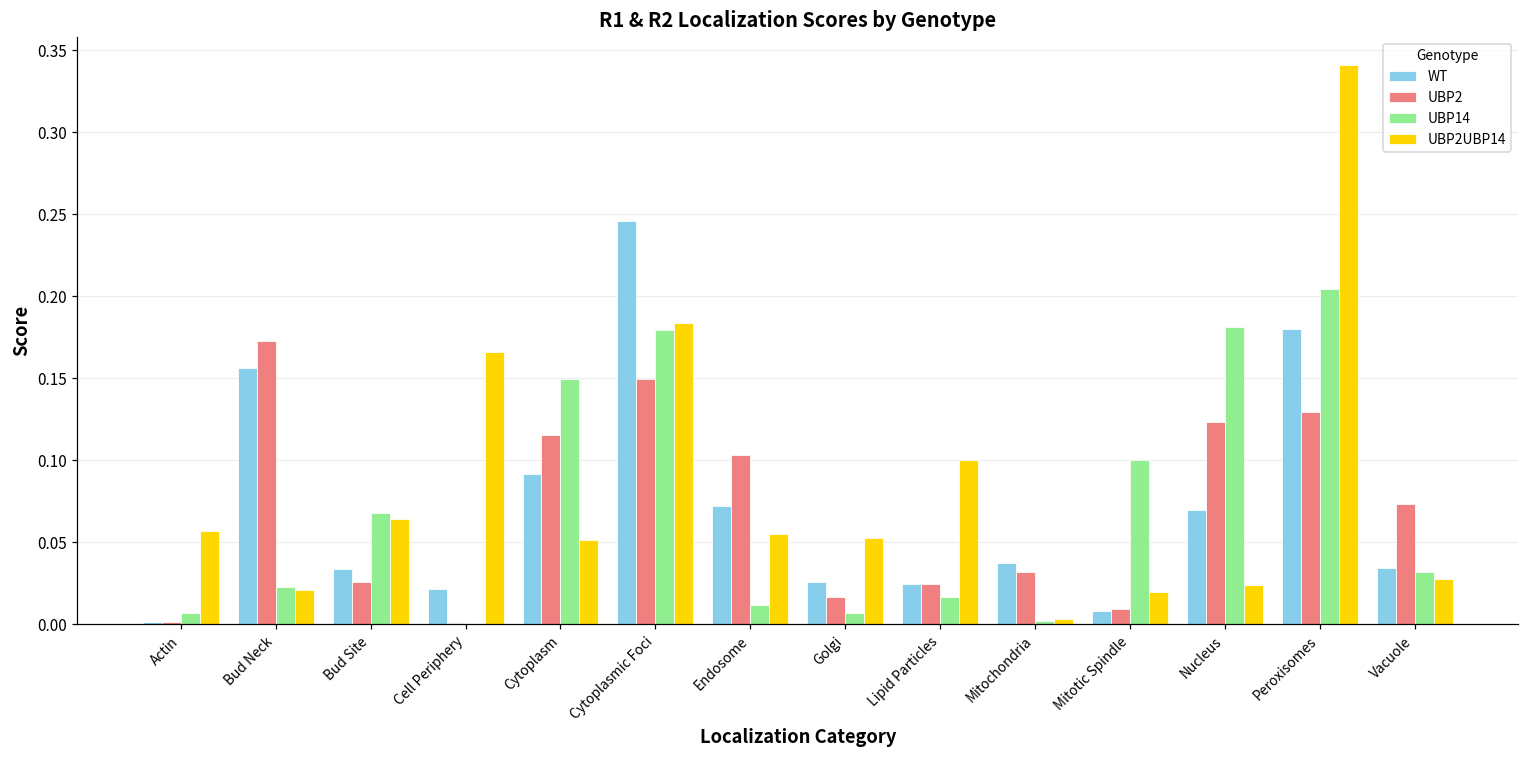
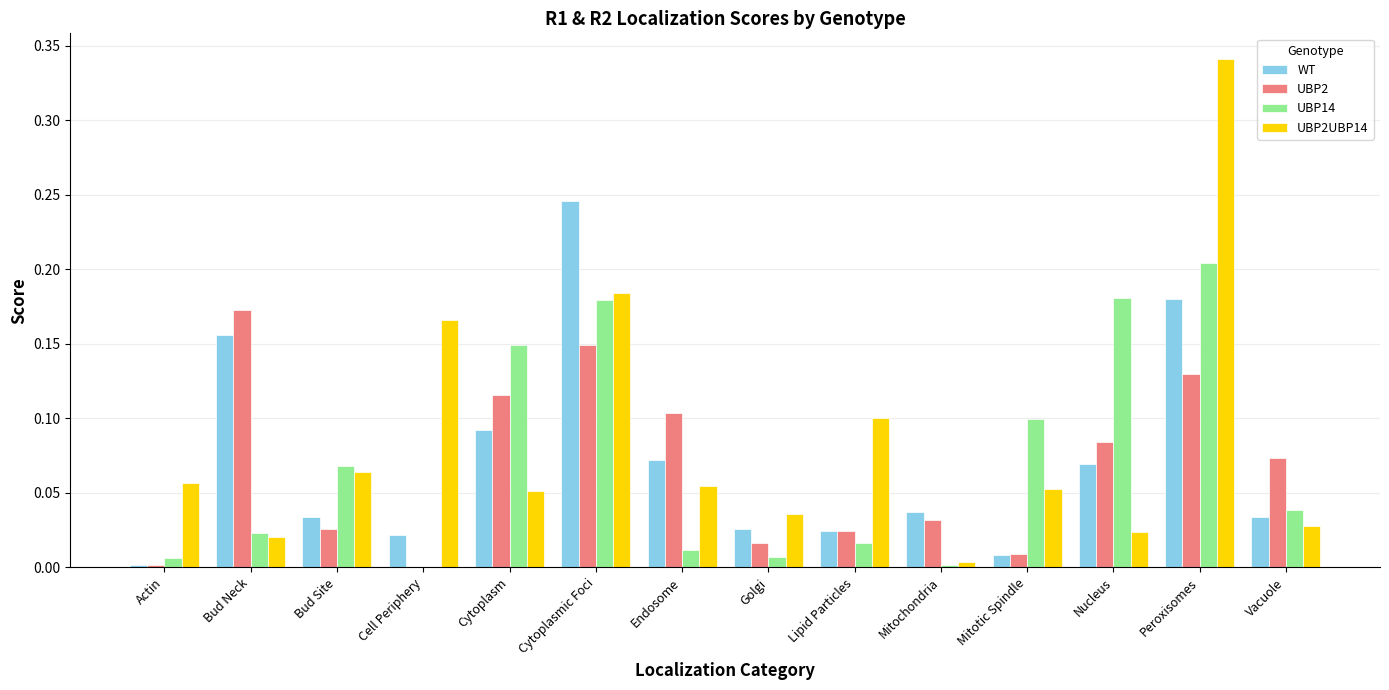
  {
    "WT": {
      "Bud Neck": 0.156,
      "Bud Site": 0.034,
      "Cell Periphery": 0.022,
      "Cytoplasm": 0.092,
      "Cytoplasmic Foci": 0.246,
      "Endosome": 0.072,
      "Golgi": 0.026,
      "Lipid Particles": 0.024,
      "Mitochondria": 0.037,
      "Mitotic Spindle": 0.008,
      "Nucleus": 0.069,
      "Peroxisomes": 0.180,
      "Vacuole": 0.034
    },
    "UBP2": {
      "Bud Neck": 0.173,
      "Bud Site": 0.026,
      "Cytoplasm": 0.115,
      "Cytoplasmic Foci": 0.149,
      "Endosome": 0.103,
      "Golgi": 0.016,
      "Lipid Particles": 0.025,
      "Mitochondria": 0.032,
      "Mitotic Spindle": 0.009,
-     "Nucleus": 0.124,
+     "Nucleus": 0.084,
      "Peroxisomes": 0.130,
      "Vacuole": 0.073
    },
    "UBP14": {
      "Actin": 0.007,
      "Bud Neck": 0.023,
      "Bud Site": 0.068,
      "Cytoplasm": 0.149,
      "Cytoplasmic Foci": 0.179,
      "Endosome": 0.012,
      "Golgi": 0.007,
      "Lipid Particles": 0.017,
      "Mitotic Spindle": 0.100,
      "Nucleus": 0.181,
      "Peroxisomes": 0.204,
-     "Vacuole": 0.032
+     "Vacuole": 0.039
    },
    "UBP2UBP14": {
      "Actin": 0.057,
      "Bud Neck": 0.021,
      "Bud Site": 0.064,
      "Cell Periphery": 0.166,
      "Cytoplasm": 0.051,
      "Cytoplasmic Foci": 0.184,
      "Endosome": 0.055,
-     "Golgi": 0.052,
+     "Golgi": 0.036,
      "Lipid Particles": 0.100,
      "Mitochondria": 0.003,
-     "Mitotic Spindle": 0.020,
+     "Mitotic Spindle": 0.053,
      "Nucleus": 0.024,
      "Peroxisomes": 0.341,
      "Vacuole": 0.027
    }
  }
